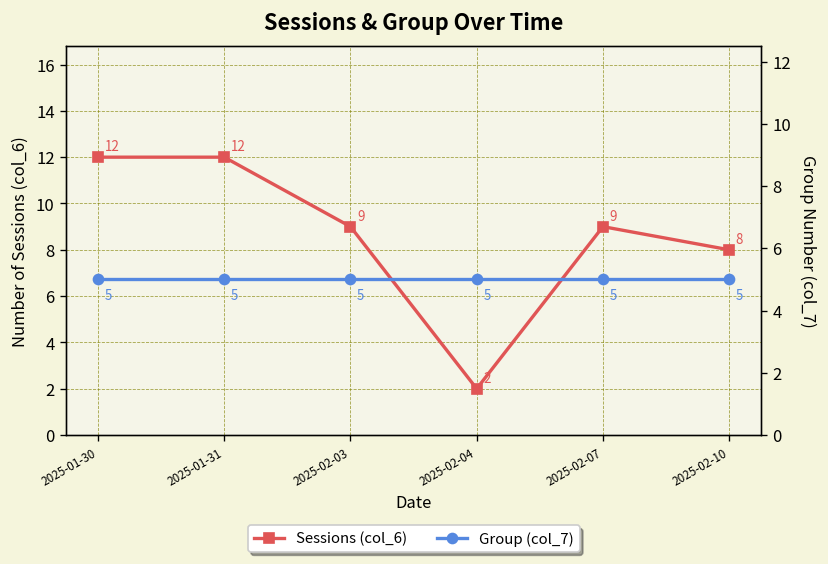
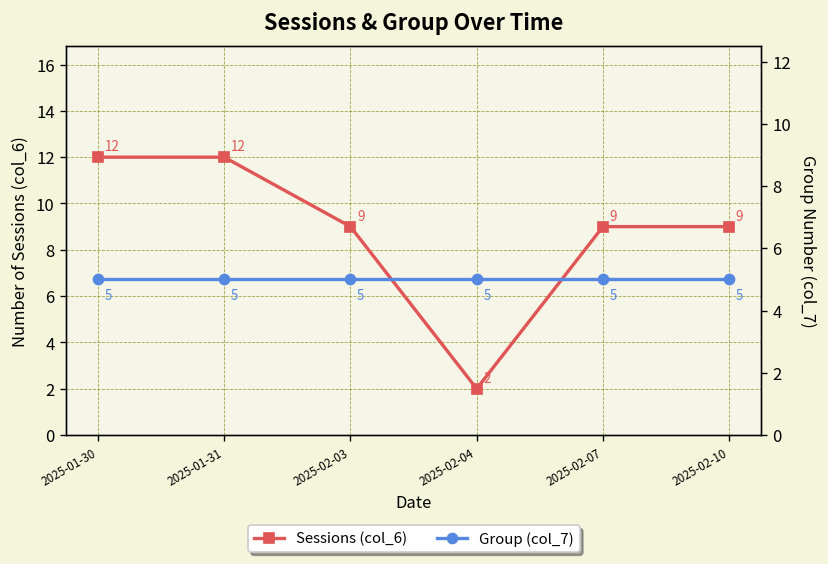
  {
    "Sessions (col_6)": {
      "2025-01-30": 12,
      "2025-01-31": 12,
      "2025-02-03": 9,
      "2025-02-04": 2,
      "2025-02-07": 9,
-     "2025-02-10": 8
+     "2025-02-10": 9
    },
    "Group (col_7)": {
      "2025-01-30": 5,
      "2025-01-31": 5,
      "2025-02-03": 5,
      "2025-02-04": 5,
      "2025-02-07": 5,
      "2025-02-10": 5
    }
  }
